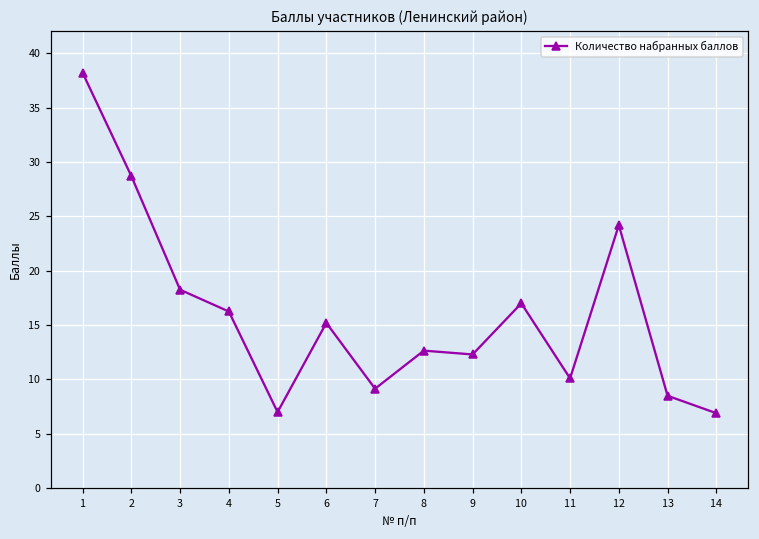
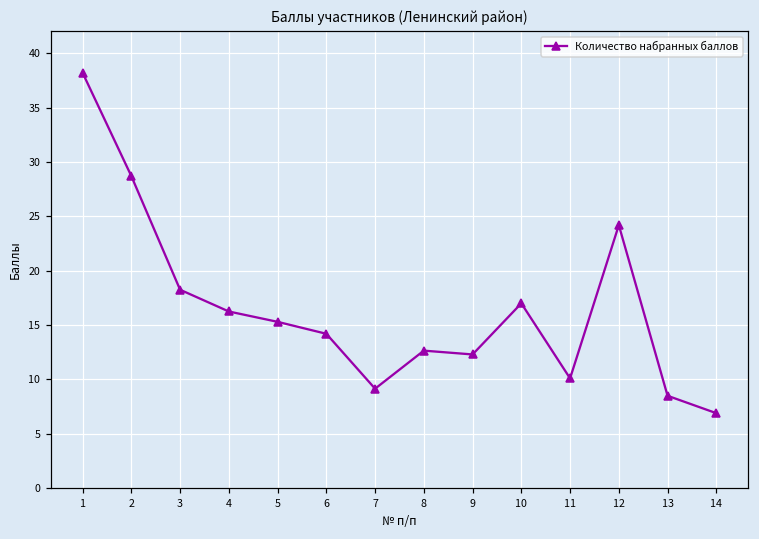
  {
    "1": 38,
    "2": 29,
    "3": 18,
    "4": 16,
-   "5": 7,
-   "6": 15,
+   "5": 15,
+   "6": 14,
    "7": 9,
    "8": 13,
    "9": 12,
    "10": 17,
    "11": 10,
    "12": 24,
    "13": 9,
    "14": 7
  }
